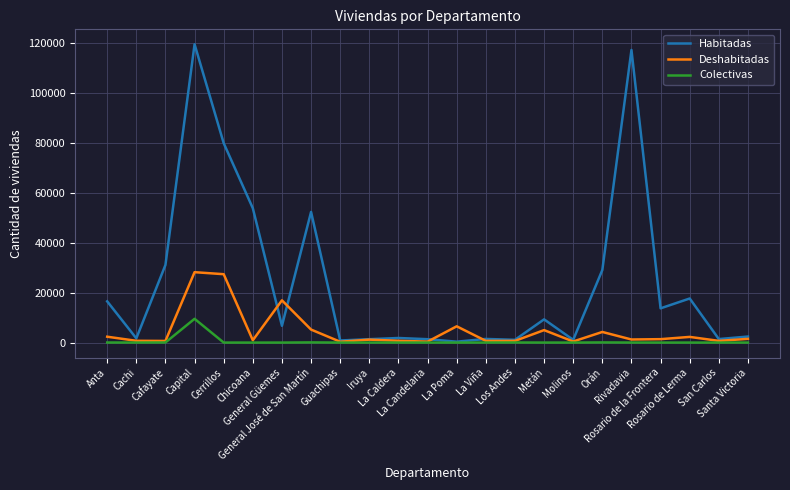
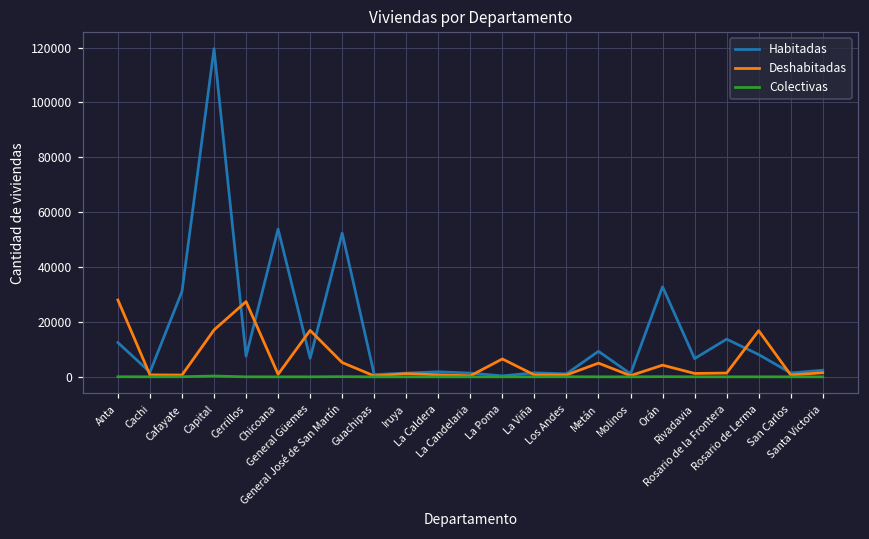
  {
    "Habitadas": {
-     "Anta": 17000,
+     "Anta": 12000,
      "Cafayate": 31000,
      "Capital": 120000,
-     "Cerrillos": 80000,
+     "Cerrillos": 8000,
      "Chicoana": 54000,
      "General Güemes": 7000,
      "General José de San Martín": 52000,
      "La Caldera": 2000,
      "Metán": 9000,
-     "Orán": 29000,
-     "Rivadavia": 117000,
+     "Orán": 33000,
+     "Rivadavia": 7000,
      "Rosario de la Frontera": 14000,
-     "Rosario de Lerma": 18000
+     "Rosario de Lerma": 8000
    },
    "Deshabitadas": {
-     "Anta": 2000,
-     "Capital": 28000,
+     "Anta": 28000,
+     "Capital": 17000,
      "Cerrillos": 27000,
      "General Güemes": 17000,
      "General José de San Martín": 5000,
      "La Poma": 7000,
      "Metán": 5000,
      "Orán": 4000,
      "Rivadavia": 1000,
      "Rosario de la Frontera": 1000,
-     "Rosario de Lerma": 2000
+     "Rosario de Lerma": 17000
    },
    "Colectivas": {
      "Anta": 0,
-     "Capital": 10000,
+     "Capital": 0,
      "Cerrillos": 0,
      "General Güemes": 0,
      "General José de San Martín": 0,
      "Iruya": 0,
      "Metán": 0,
      "Orán": 0,
      "Rivadavia": 0,
      "Rosario de la Frontera": 0,
      "Rosario de Lerma": 0,
      "Santa Victoria": 0
    }
  }
